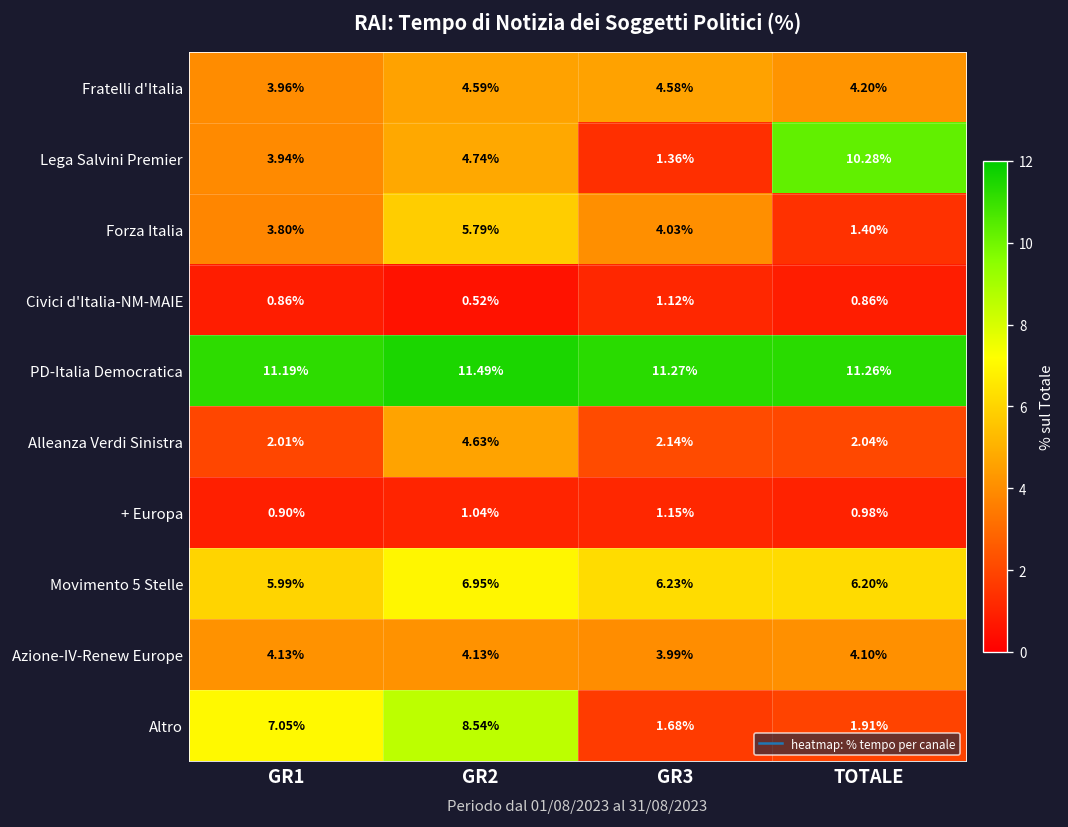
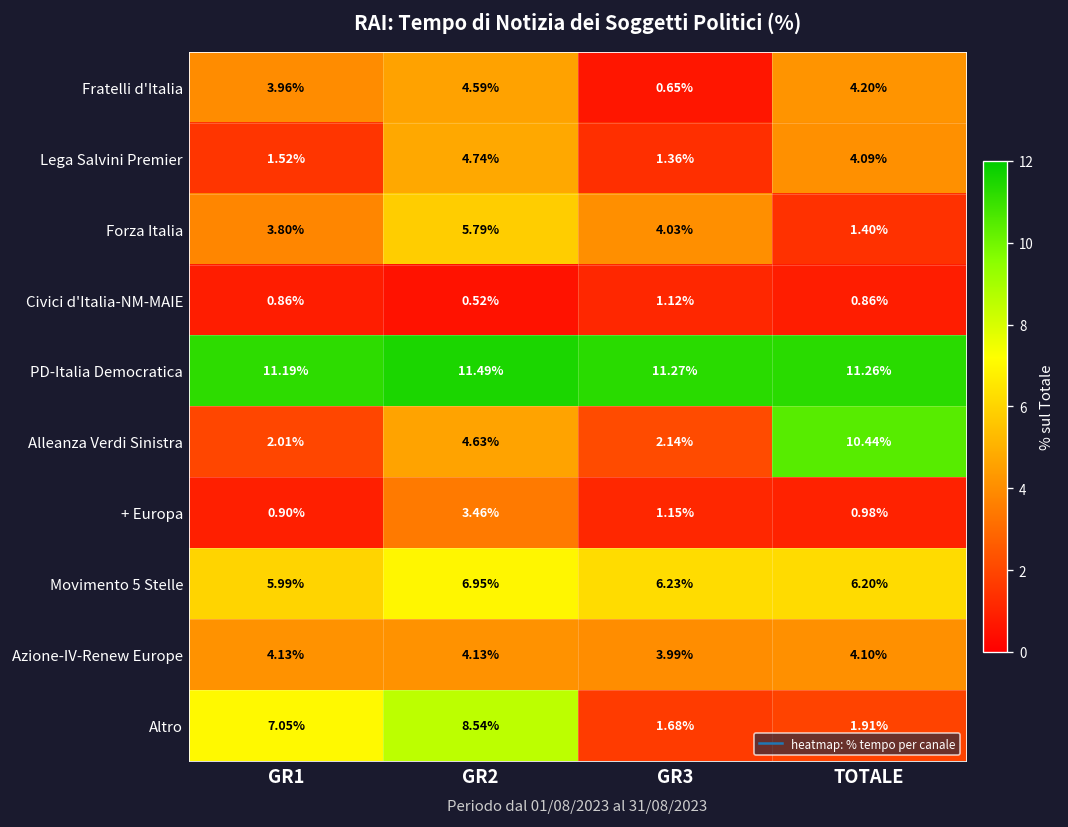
  {
    "Fratelli d'Italia": {
      "GR1": "3.96%",
      "GR2": "4.59%",
-     "GR3": "4.58%",
+     "GR3": "0.65%",
      "TOTALE": "4.20%"
    },
    "Lega Salvini Premier": {
-     "GR1": "3.94%",
+     "GR1": "1.52%",
      "GR2": "4.74%",
      "GR3": "1.36%",
-     "TOTALE": "10.28%"
+     "TOTALE": "4.09%"
    },
    "Forza Italia": {
      "GR1": "3.80%",
      "GR2": "5.79%",
      "GR3": "4.03%",
      "TOTALE": "1.40%"
    },
    "Civici d'Italia-NM-MAIE": {
      "GR1": "0.86%",
      "GR2": "0.52%",
      "GR3": "1.12%",
      "TOTALE": "0.86%"
    },
    "PD-Italia Democratica": {
      "GR1": "11.19%",
      "GR2": "11.49%",
      "GR3": "11.27%",
      "TOTALE": "11.26%"
    },
    "Alleanza Verdi Sinistra": {
      "GR1": "2.01%",
      "GR2": "4.63%",
      "GR3": "2.14%",
-     "TOTALE": "2.04%"
+     "TOTALE": "10.44%"
    },
    "+ Europa": {
      "GR1": "0.90%",
-     "GR2": "1.04%",
+     "GR2": "3.46%",
      "GR3": "1.15%",
      "TOTALE": "0.98%"
    },
    "Movimento 5 Stelle": {
      "GR1": "5.99%",
      "GR2": "6.95%",
      "GR3": "6.23%",
      "TOTALE": "6.20%"
    },
    "Azione-IV-Renew Europe": {
      "GR1": "4.13%",
      "GR2": "4.13%",
      "GR3": "3.99%",
      "TOTALE": "4.10%"
    },
    "Altro": {
      "GR1": "7.05%",
      "GR2": "8.54%",
      "GR3": "1.68%",
      "TOTALE": "1.91%"
    }
  }
